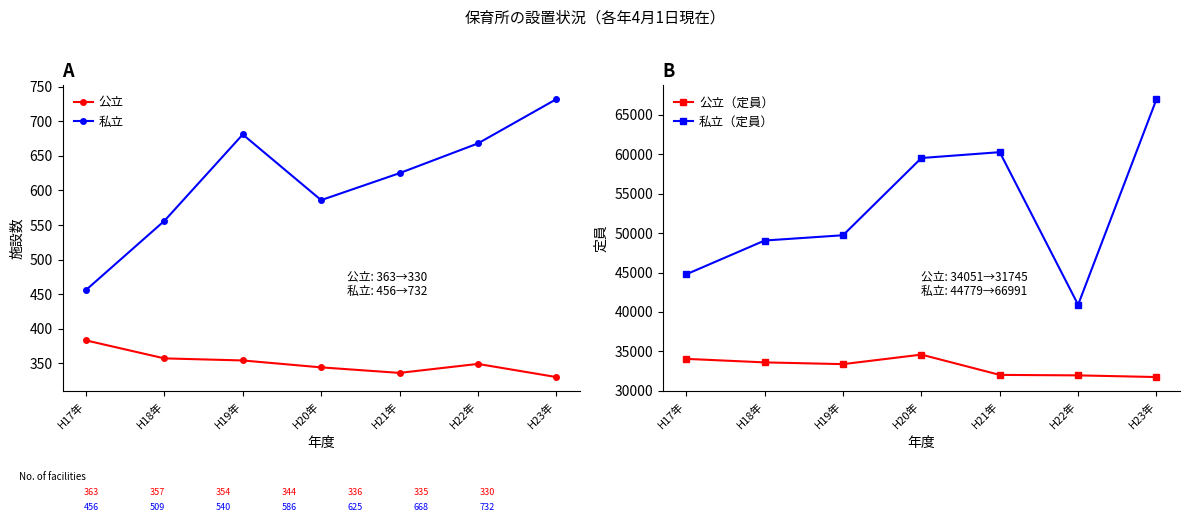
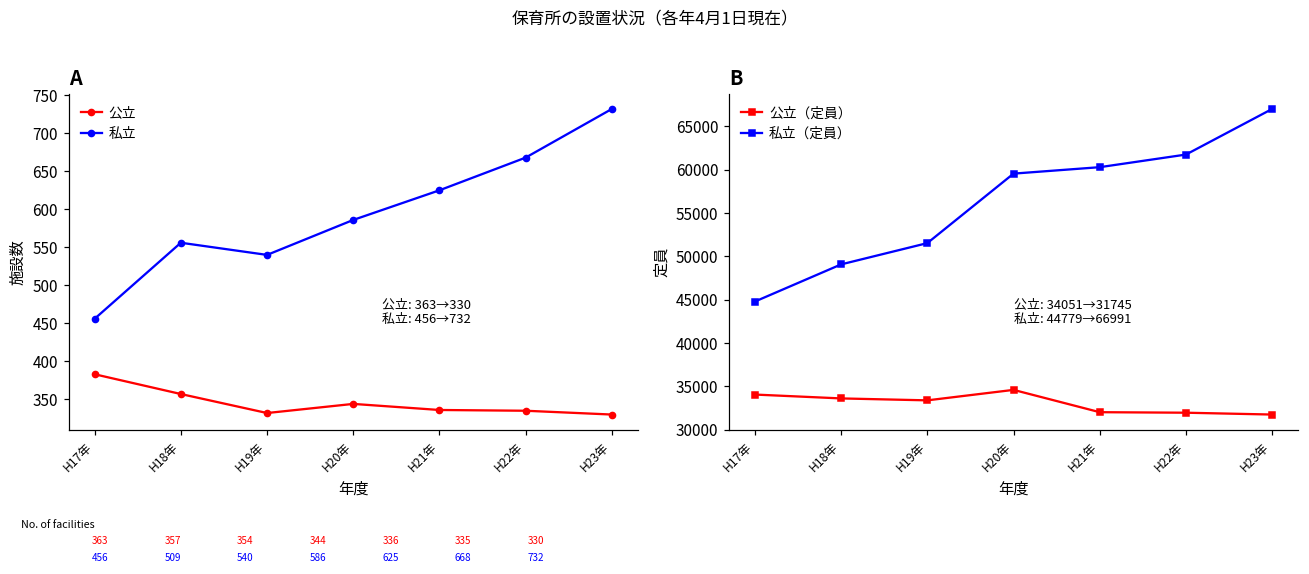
  {
    "A": {
      "公立": {
        "H17年": 380,
        "H18年": 360,
-       "H19年": 350,
+       "H19年": 330,
        "H20年": 340,
        "H21年": 340,
-       "H22年": 350,
+       "H22年": 340,
        "H23年": 330
      },
      "私立": {
        "H17年": 460,
        "H18年": 560,
-       "H19年": 680,
+       "H19年": 540,
        "H20年": 590,
        "H21年": 630,
        "H22年": 670,
        "H23年": 730
      }
    },
    "B": {
      "公立（定員）": {
        "H17年": 34000,
        "H18年": 34000,
        "H19年": 33000,
        "H20年": 35000,
        "H21年": 32000,
        "H22年": 32000,
        "H23年": 32000
      },
      "私立（定員）": {
        "H17年": 45000,
        "H18年": 49000,
-       "H19年": 50000,
+       "H19年": 52000,
        "H20年": 60000,
        "H21年": 60000,
-       "H22年": 41000,
+       "H22年": 62000,
        "H23年": 67000
      }
    }
  }
